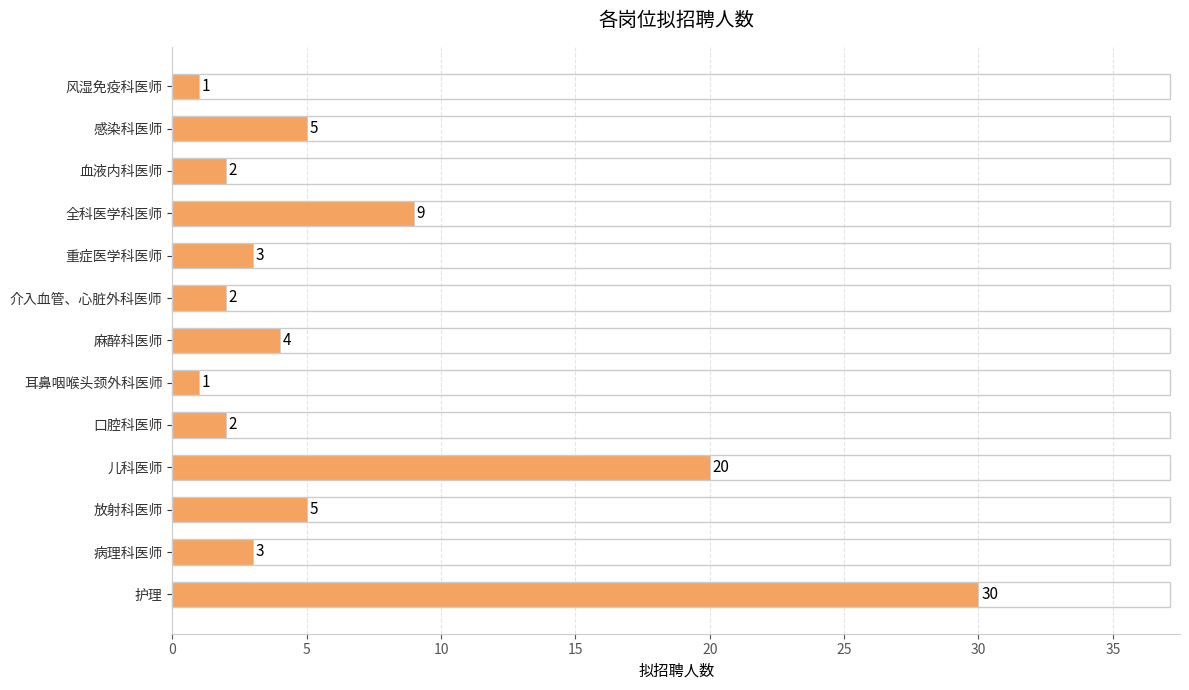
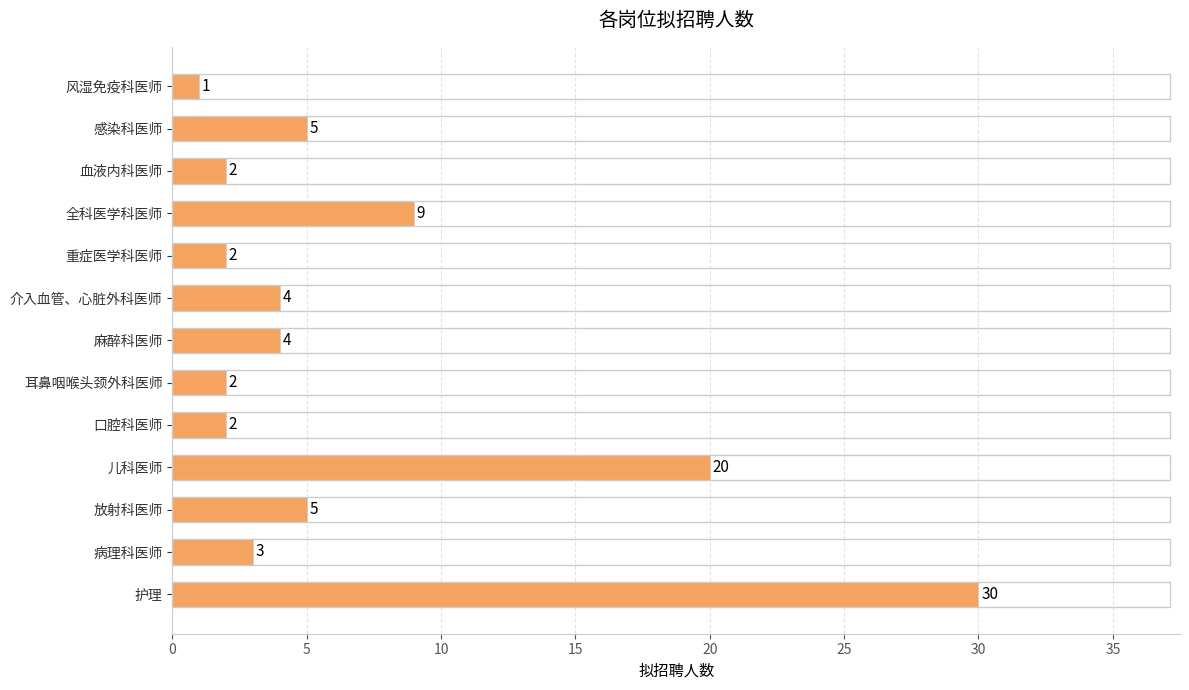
  {
    "风湿免疫科医师": 1,
    "感染科医师": 5,
    "血液内科医师": 2,
    "全科医学科医师": 9,
-   "重症医学科医师": 3,
-   "介入血管、心脏外科医师": 2,
+   "重症医学科医师": 2,
+   "介入血管、心脏外科医师": 4,
    "麻醉科医师": 4,
-   "耳鼻咽喉头颈外科医师": 1,
+   "耳鼻咽喉头颈外科医师": 2,
    "口腔科医师": 2,
    "儿科医师": 20,
    "放射科医师": 5,
    "病理科医师": 3,
    "护理": 30
  }
